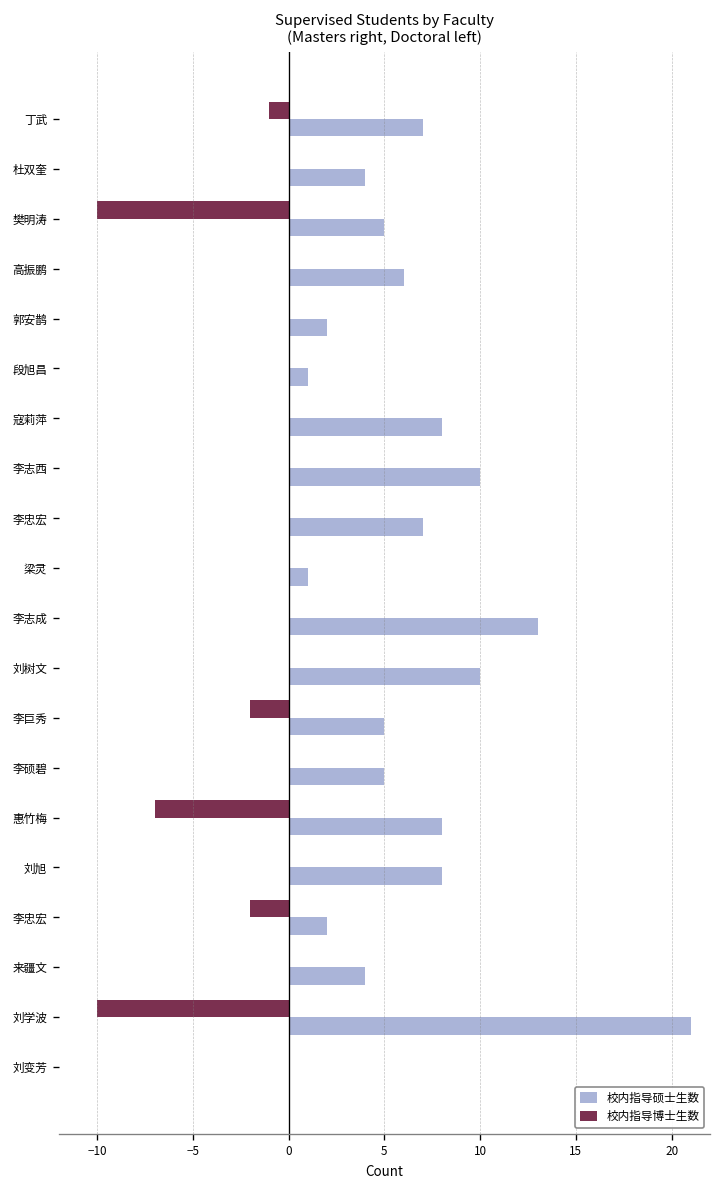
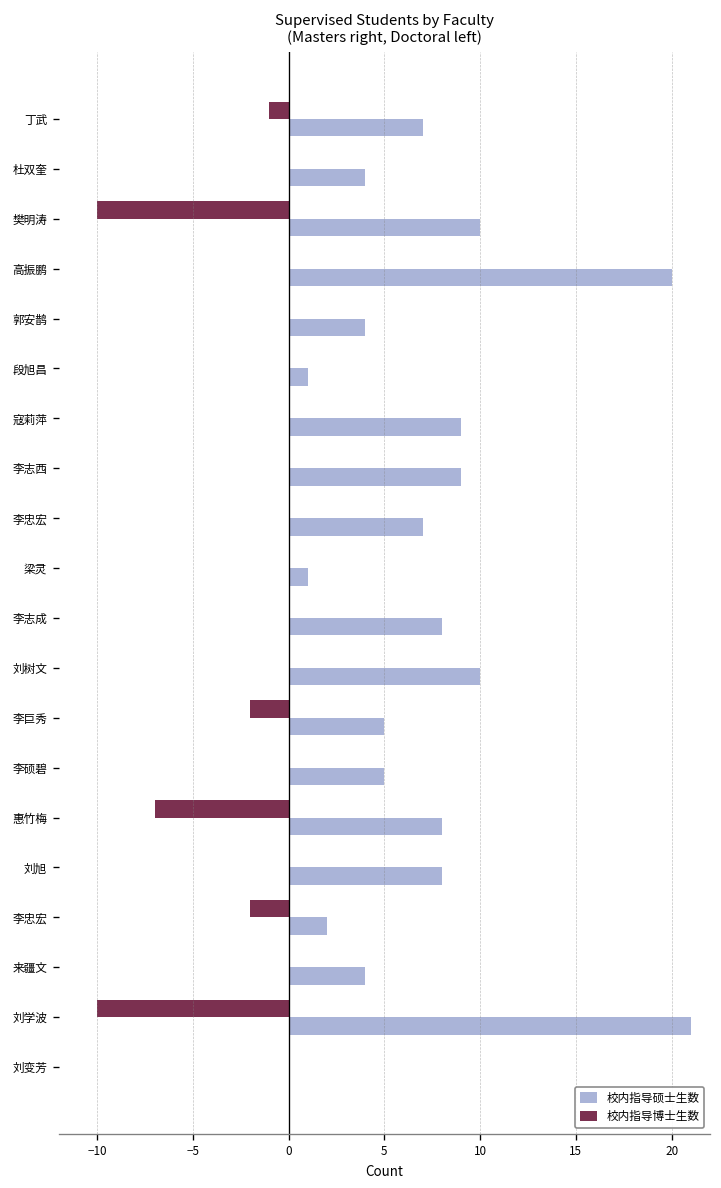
  {
    "校内指导硕士生数": {
      "丁武": 7,
      "杜双奎": 4,
-     "樊明涛": 5,
-     "高振鹏": 6,
-     "郭安鹊": 2,
+     "樊明涛": 10,
+     "高振鹏": 20,
+     "郭安鹊": 4,
      "段旭昌": 1,
-     "寇莉萍": 8,
-     "李志西": 10,
+     "寇莉萍": 9,
+     "李志西": 9,
      "梁灵": 1,
-     "李志成": 13,
+     "李志成": 8,
      "刘树文": 10,
      "李巨秀": 5,
      "李硕碧": 5,
      "惠竹梅": 8,
      "刘旭": 8,
      "来疆文": 4,
      "刘学波": 21,
      "刘变芳": 0
    },
    "校内指导博士生数": {
      "丁武": -1,
      "杜双奎": 0,
      "樊明涛": -10,
      "高振鹏": 0,
      "郭安鹊": 0,
      "段旭昌": 0,
      "寇莉萍": 0,
      "李志西": 0,
      "梁灵": 0,
      "李志成": 0,
      "刘树文": 0,
      "李巨秀": -2,
      "李硕碧": 0,
      "惠竹梅": -7,
      "刘旭": 0,
      "来疆文": 0,
      "刘学波": -10,
      "刘变芳": 0
    }
  }
